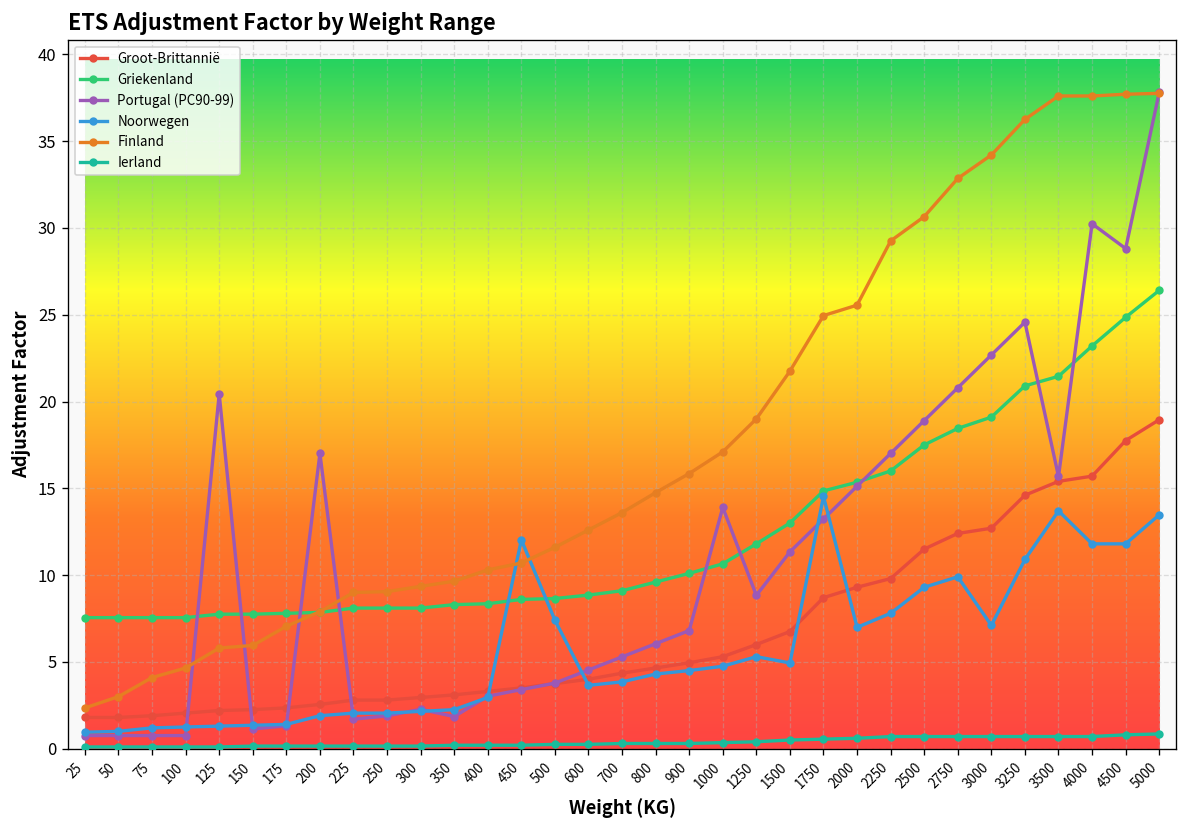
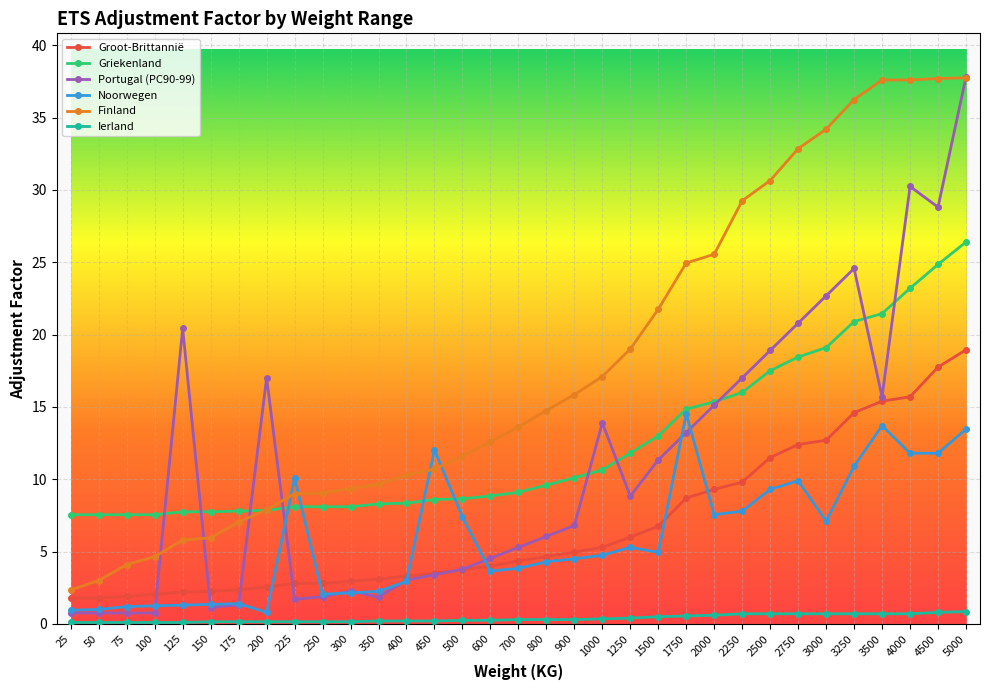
  {
    "Portugal (PC90-99)": {
      "25": 0.8,
      "50": 0.8,
      "75": 0.8,
      "100": 0.8,
      "125": 20.4,
      "150": 1.1,
      "200": 17.0,
      "225": 1.7,
      "350": 1.9,
      "600": 4.5,
      "700": 5.3,
      "800": 6.0,
      "900": 6.8,
      "1000": 13.9,
      "1250": 8.8,
      "1500": 11.3,
      "1750": 13.2,
      "2000": 15.1,
      "2250": 17.0,
      "2500": 18.9,
      "2750": 20.8,
      "3000": 22.7,
      "3250": 24.6,
      "3500": 15.7,
      "4000": 30.2,
      "4500": 28.8
    },
    "Noorwegen": {
      "25": 1.0,
      "50": 1.0,
      "75": 1.2,
      "100": 1.3,
      "125": 1.3,
      "150": 1.4,
-     "200": 1.9,
-     "225": 2.1,
+     "200": 0.8,
+     "225": 10.1,
      "350": 2.3,
      "450": 12.0,
      "500": 7.4,
      "600": 3.7,
      "700": 3.9,
      "800": 4.3,
      "900": 4.5,
      "1000": 4.8,
      "1250": 5.3,
      "1500": 4.9,
      "1750": 14.5,
-     "2000": 7.0,
+     "2000": 7.6,
      "2250": 7.8,
      "2500": 9.3,
      "2750": 9.9,
      "3000": 7.1,
      "3250": 10.9,
      "3500": 13.7,
      "4000": 11.8,
      "4500": 11.8,
      "5000": 13.5
    }
  }
